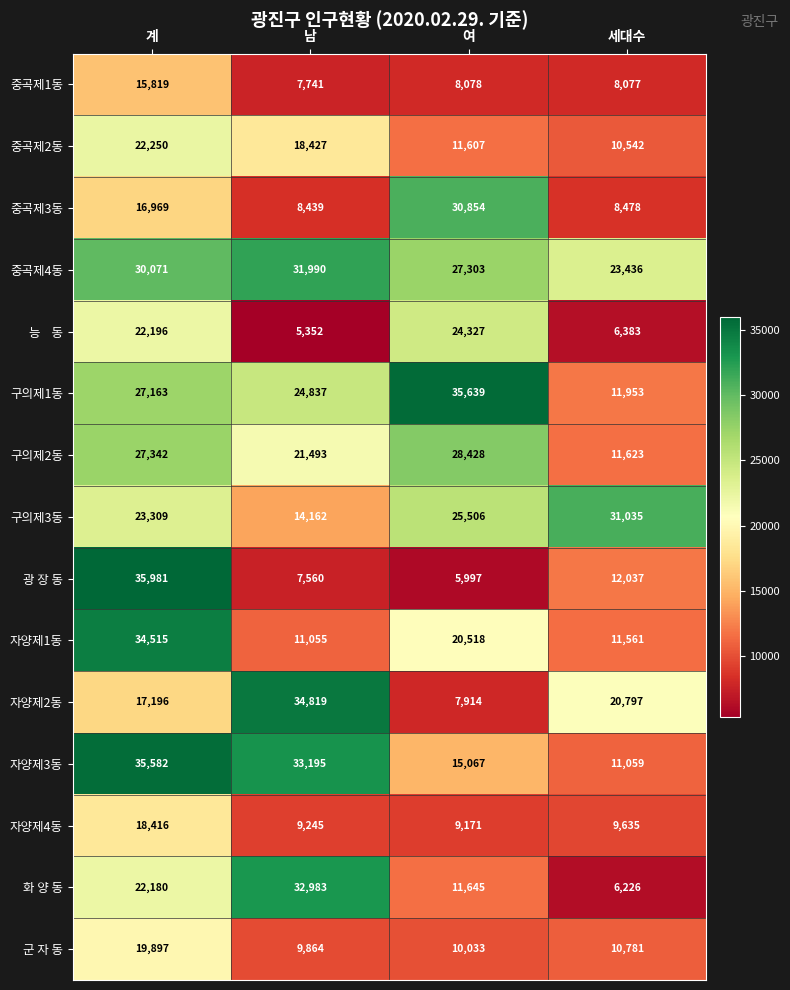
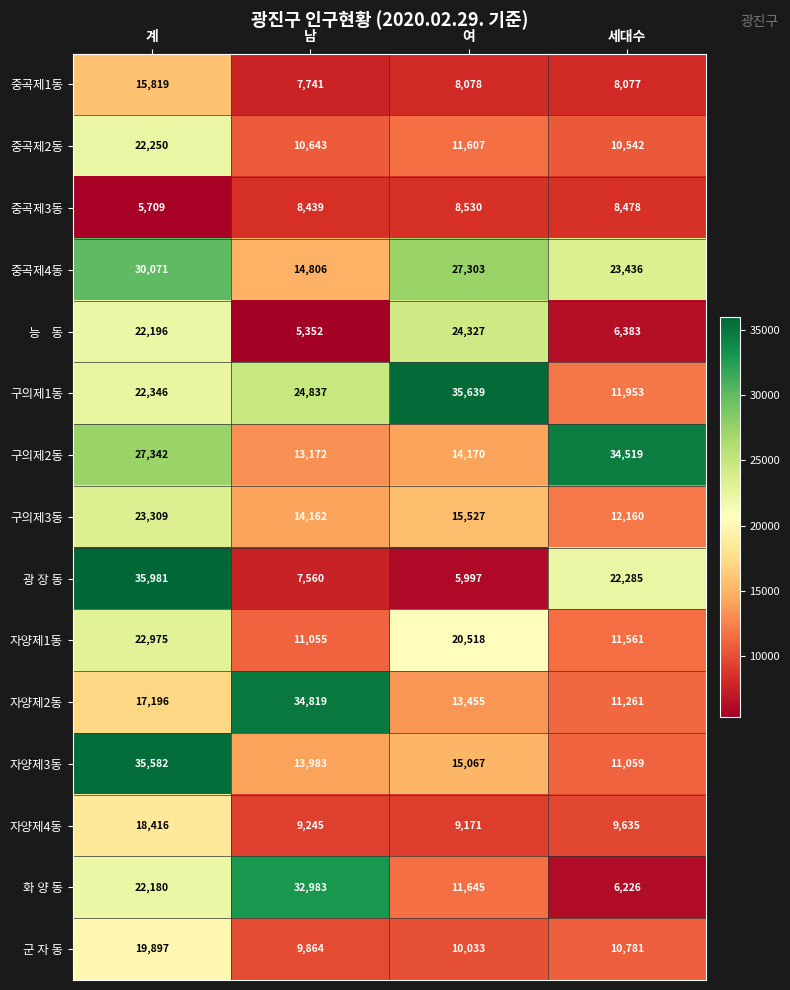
  {
    "중곡제1동": {
      "계": "15,819",
      "남": "7,741",
      "여": "8,078",
      "세대수": "8,077"
    },
    "중곡제2동": {
      "계": "22,250",
-     "남": "18,427",
+     "남": "10,643",
      "여": "11,607",
      "세대수": "10,542"
    },
    "중곡제3동": {
-     "계": "16,969",
+     "계": "5,709",
      "남": "8,439",
-     "여": "30,854",
+     "여": "8,530",
      "세대수": "8,478"
    },
    "중곡제4동": {
      "계": "30,071",
-     "남": "31,990",
+     "남": "14,806",
      "여": "27,303",
      "세대수": "23,436"
    },
    "능 동": {
      "계": "22,196",
      "남": "5,352",
      "여": "24,327",
      "세대수": "6,383"
    },
    "구의제1동": {
-     "계": "27,163",
+     "계": "22,346",
      "남": "24,837",
      "여": "35,639",
      "세대수": "11,953"
    },
    "구의제2동": {
      "계": "27,342",
-     "남": "21,493",
-     "여": "28,428",
-     "세대수": "11,623"
+     "남": "13,172",
+     "여": "14,170",
+     "세대수": "34,519"
    },
    "구의제3동": {
      "계": "23,309",
      "남": "14,162",
-     "여": "25,506",
-     "세대수": "31,035"
+     "여": "15,527",
+     "세대수": "12,160"
    },
    "광 장 동": {
      "계": "35,981",
      "남": "7,560",
      "여": "5,997",
-     "세대수": "12,037"
+     "세대수": "22,285"
    },
    "자양제1동": {
-     "계": "34,515",
+     "계": "22,975",
      "남": "11,055",
      "여": "20,518",
      "세대수": "11,561"
    },
    "자양제2동": {
      "계": "17,196",
      "남": "34,819",
-     "여": "7,914",
-     "세대수": "20,797"
+     "여": "13,455",
+     "세대수": "11,261"
    },
    "자양제3동": {
      "계": "35,582",
-     "남": "33,195",
+     "남": "13,983",
      "여": "15,067",
      "세대수": "11,059"
    },
    "자양제4동": {
      "계": "18,416",
      "남": "9,245",
      "여": "9,171",
      "세대수": "9,635"
    },
    "화 양 동": {
      "계": "22,180",
      "남": "32,983",
      "여": "11,645",
      "세대수": "6,226"
    },
    "군 자 동": {
      "계": "19,897",
      "남": "9,864",
      "여": "10,033",
      "세대수": "10,781"
    }
  }
